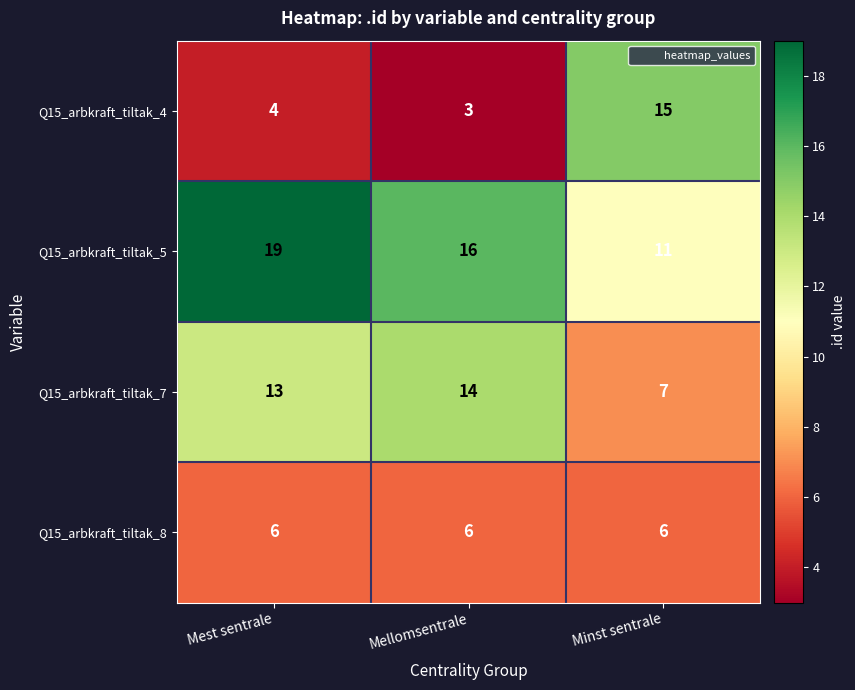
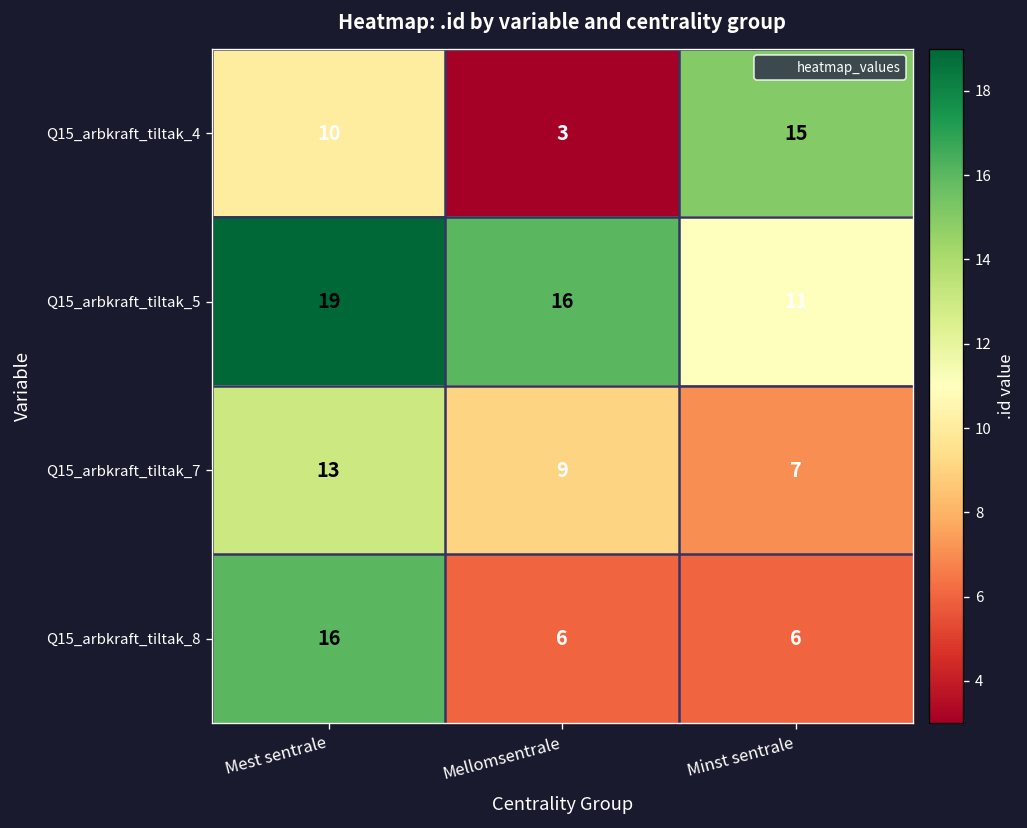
  {
    "Q15_arbkraft_tiltak_4": {
-     "Mest sentrale": 4,
+     "Mest sentrale": 10,
      "Mellomsentrale": 3,
      "Minst sentrale": 15
    },
    "Q15_arbkraft_tiltak_5": {
      "Mest sentrale": 19,
      "Mellomsentrale": 16,
      "Minst sentrale": 11
    },
    "Q15_arbkraft_tiltak_7": {
      "Mest sentrale": 13,
-     "Mellomsentrale": 14,
+     "Mellomsentrale": 9,
      "Minst sentrale": 7
    },
    "Q15_arbkraft_tiltak_8": {
-     "Mest sentrale": 6,
+     "Mest sentrale": 16,
      "Mellomsentrale": 6,
      "Minst sentrale": 6
    }
  }
